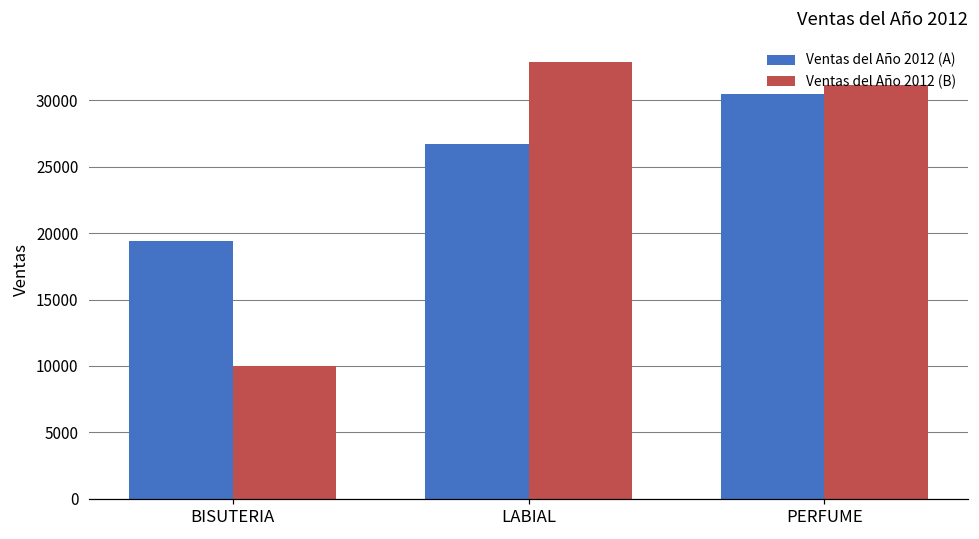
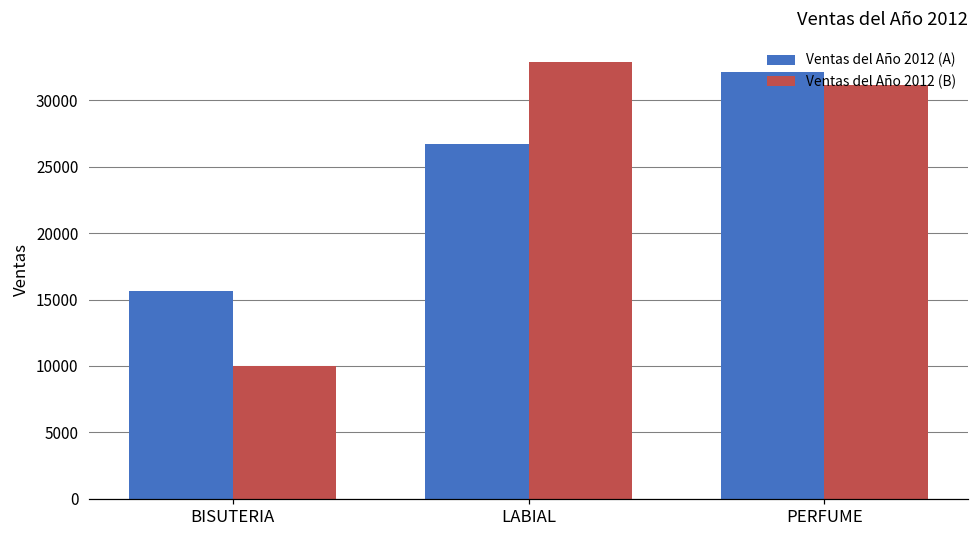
  {
    "Ventas del Año 2012 (A)": {
-     "BISUTERIA": 19400,
+     "BISUTERIA": 15600,
      "LABIAL": 26700,
-     "PERFUME": 30500
+     "PERFUME": 32200
    },
    "Ventas del Año 2012 (B)": {
      "BISUTERIA": 10000,
      "LABIAL": 32900,
      "PERFUME": 31200
    }
  }
